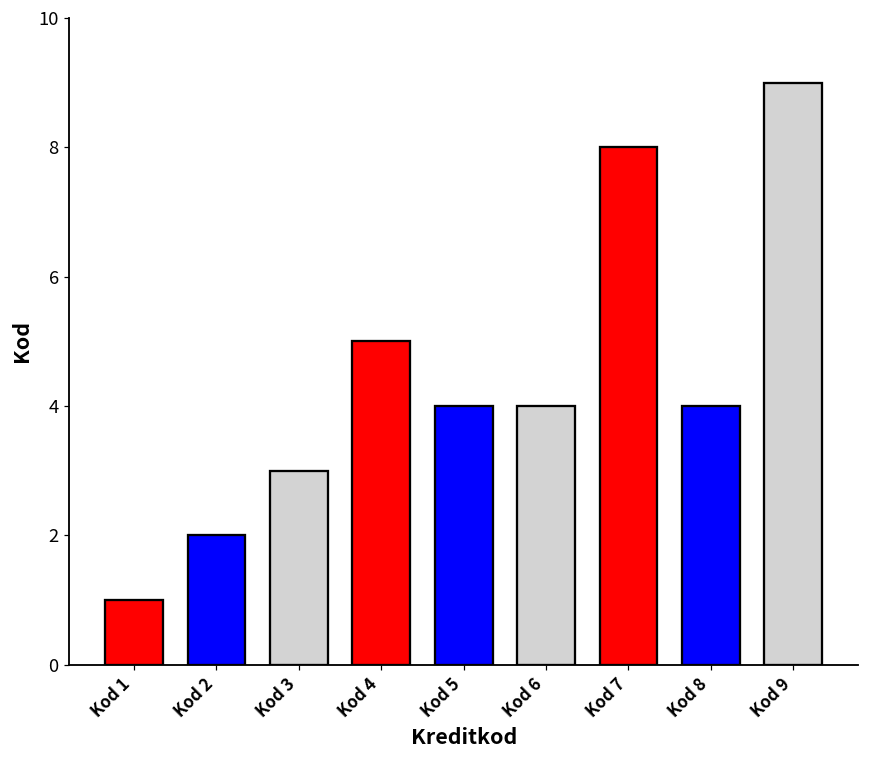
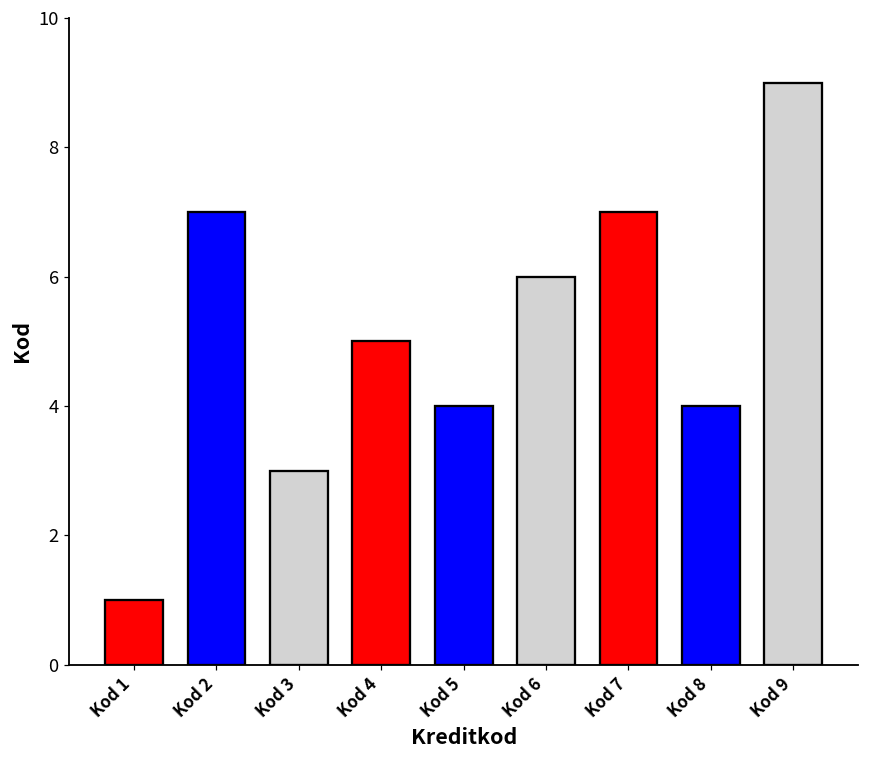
  {
    "Kod 1": 1,
-   "Kod 2": 2,
+   "Kod 2": 7,
    "Kod 3": 3,
    "Kod 4": 5,
    "Kod 5": 4,
-   "Kod 6": 4,
-   "Kod 7": 8,
+   "Kod 6": 6,
+   "Kod 7": 7,
    "Kod 8": 4,
    "Kod 9": 9
  }
